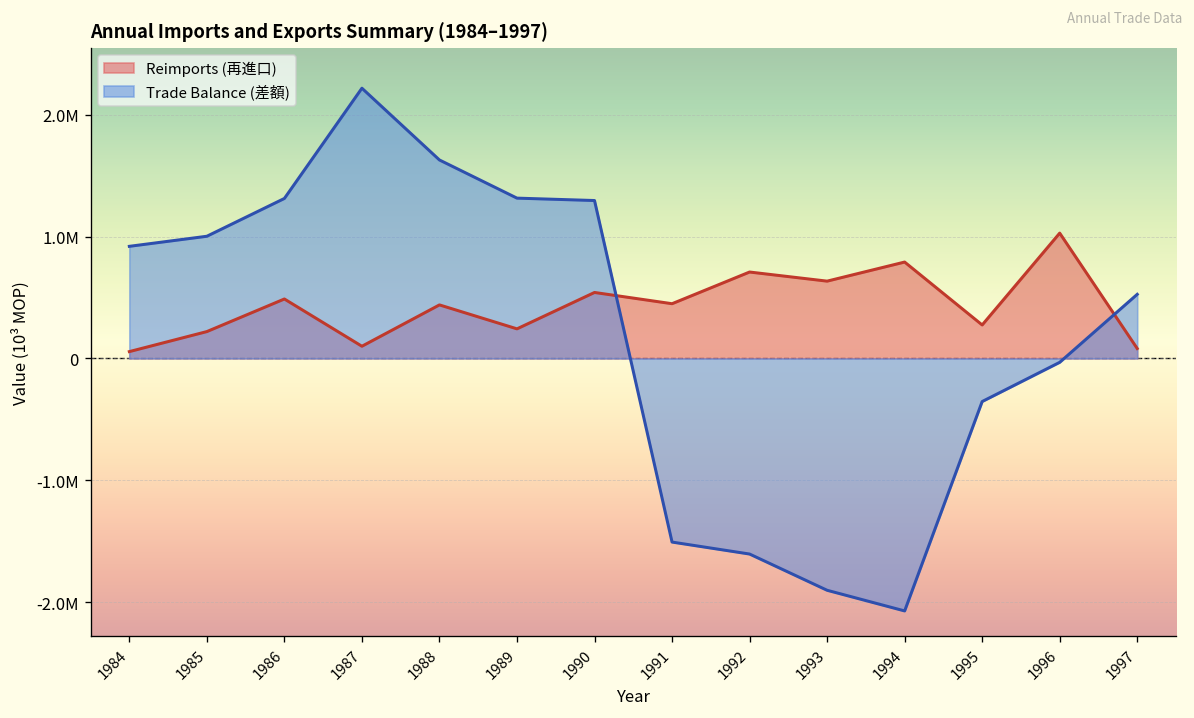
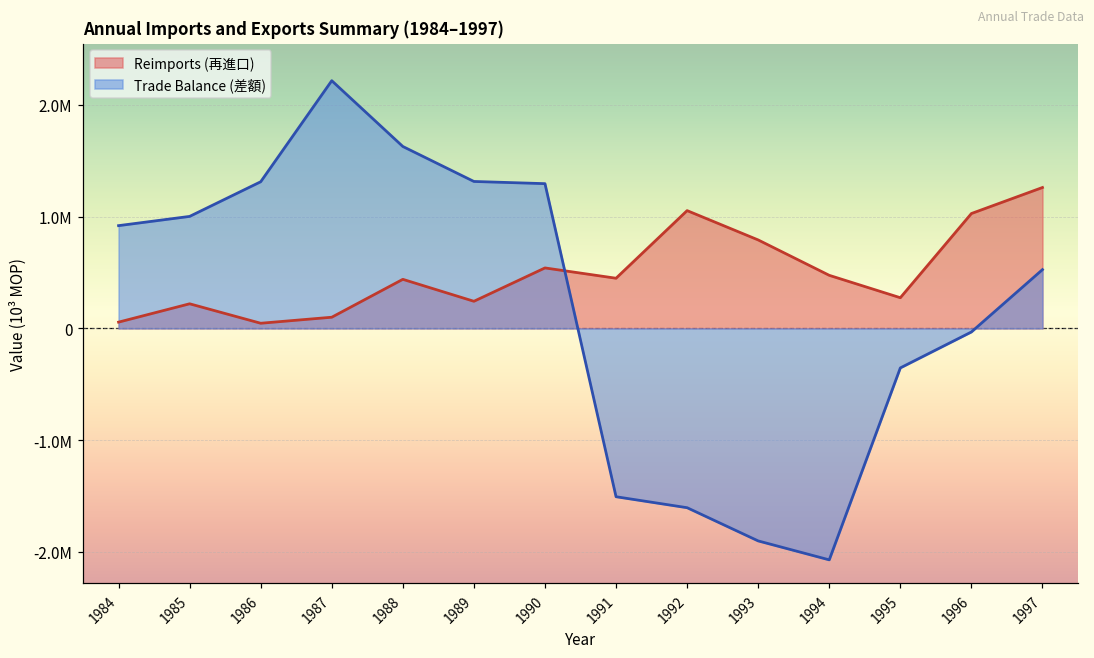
  {
    "Reimports (再進口)": {
      "1984": 60000,
      "1985": 220000,
-     "1986": 490000,
+     "1986": 50000,
      "1987": 100000,
      "1988": 440000,
      "1989": 240000,
      "1990": 540000,
      "1991": 450000,
-     "1992": 710000,
-     "1993": 630000,
-     "1994": 790000,
+     "1992": 1050000,
+     "1993": 790000,
+     "1994": 470000,
      "1995": 270000,
      "1996": 1030000,
-     "1997": 80000
+     "1997": 1260000
    }
  }
